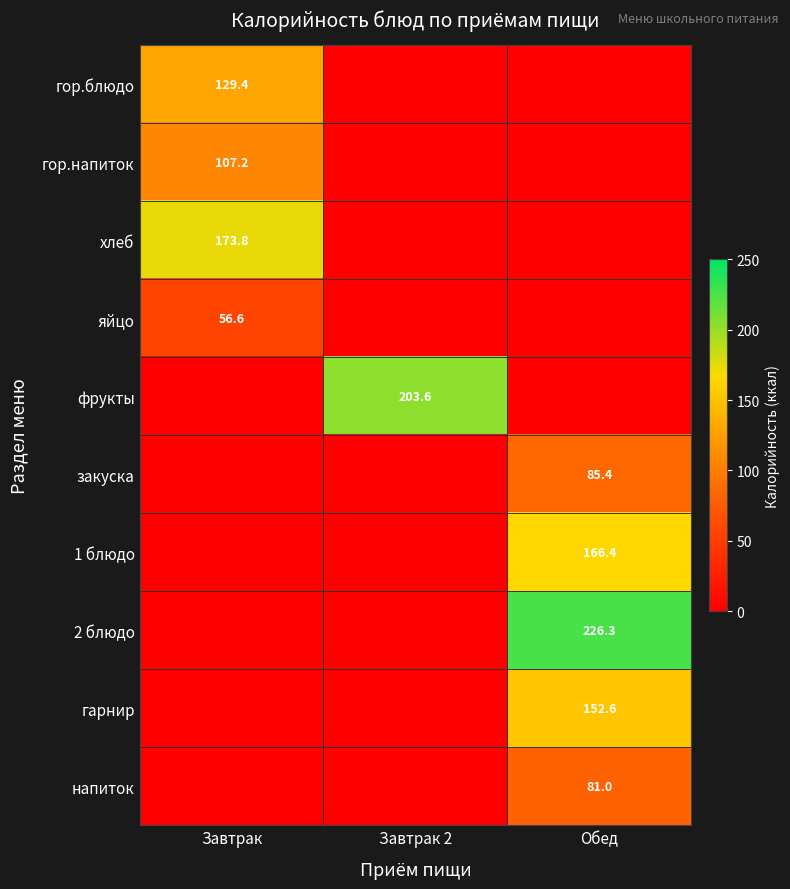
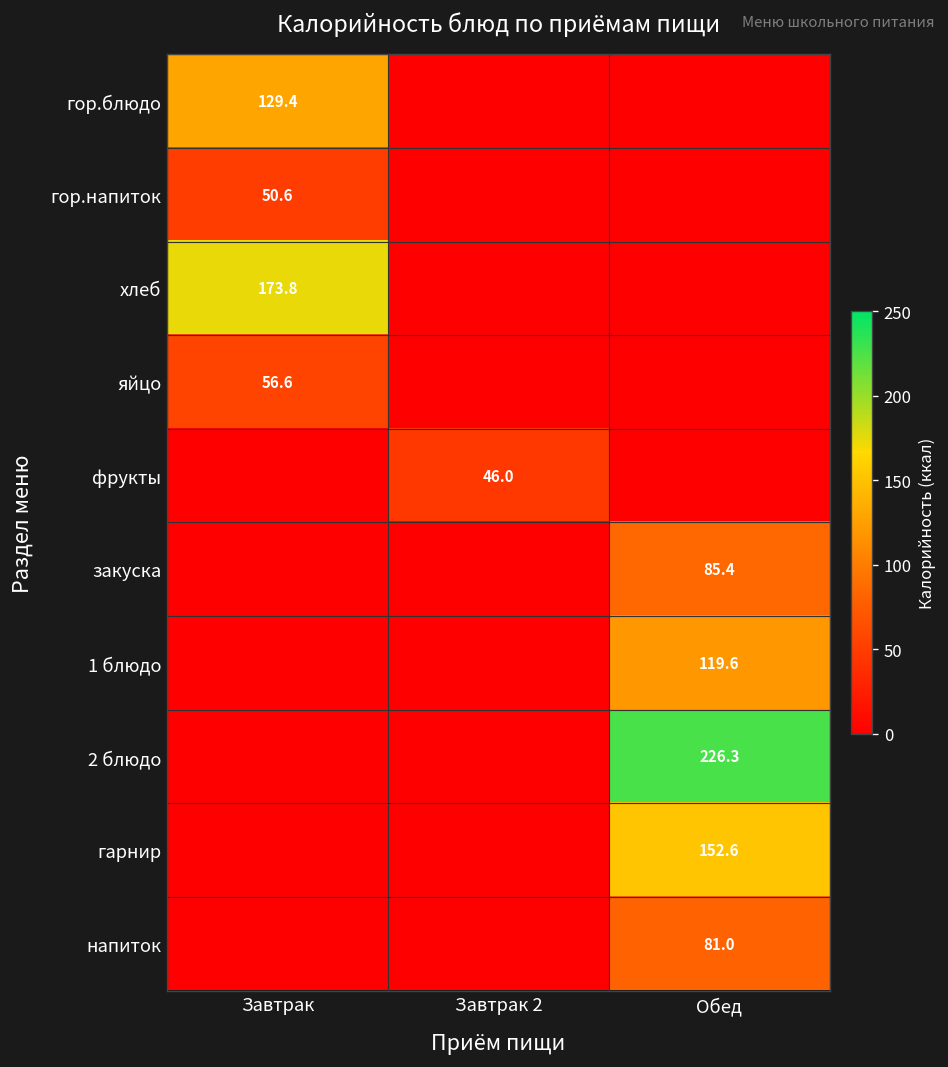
  {
    "гор.блюдо": {
      "Завтрак": 129.4
    },
    "гор.напиток": {
-     "Завтрак": 107.2
+     "Завтрак": 50.6
    },
    "хлеб": {
      "Завтрак": 173.8
    },
    "яйцо": {
      "Завтрак": 56.6
    },
    "фрукты": {
-     "Завтрак 2": 203.6
+     "Завтрак 2": 46.0
    },
    "закуска": {
      "Обед": 85.4
    },
    "1 блюдо": {
-     "Обед": 166.4
+     "Обед": 119.6
    },
    "2 блюдо": {
      "Обед": 226.3
    },
    "гарнир": {
      "Обед": 152.6
    },
    "напиток": {
      "Обед": 81.0
    }
  }
